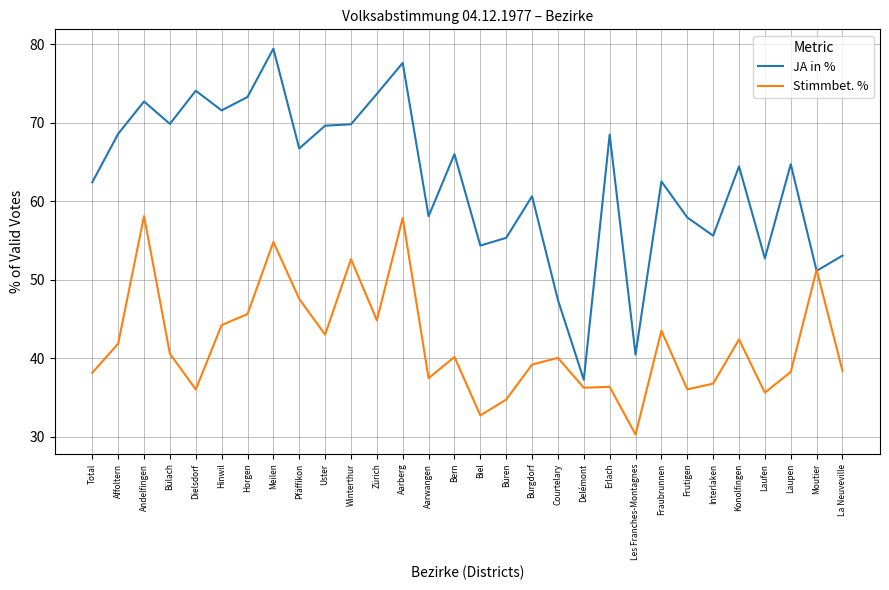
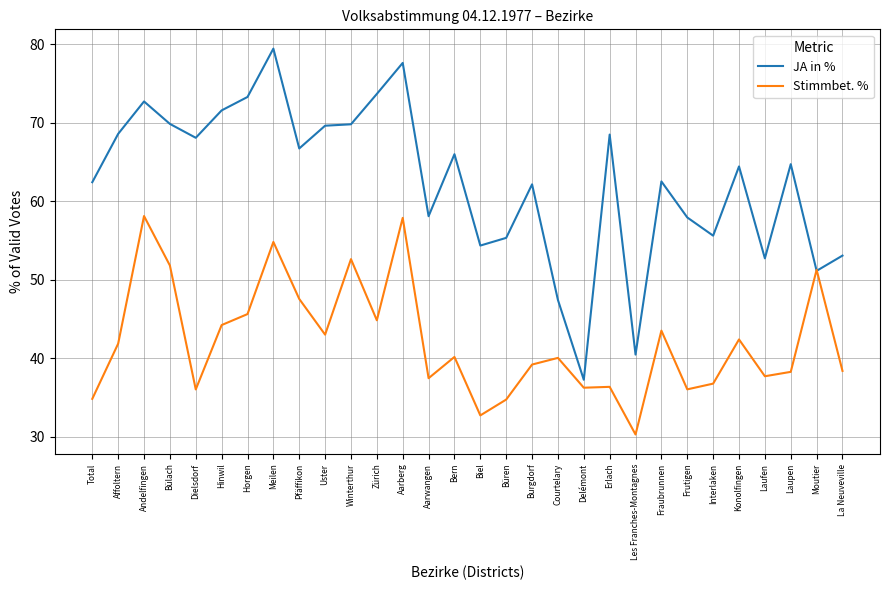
  {
    "JA in %": {
      "Total": 62,
      "Affoltern": 69,
      "Andelfingen": 73,
      "Bülach": 70,
-     "Dielsdorf": 74,
+     "Dielsdorf": 68,
      "Hinwil": 72,
      "Horgen": 73,
      "Meilen": 79,
      "Pfäffikon": 67,
      "Uster": 70,
      "Winterthur": 70,
      "Zürich": 74,
      "Aarberg": 78,
      "Aarwangen": 58,
      "Bern": 66,
      "Biel": 54,
      "Büren": 55,
-     "Burgdorf": 61,
+     "Burgdorf": 62,
      "Courtelary": 47,
      "Delémont": 37,
      "Erlach": 69,
      "Les Franches-Montagnes": 40,
      "Fraubrunnen": 63,
      "Frutigen": 58,
      "Interlaken": 56,
      "Konolfingen": 64,
      "Laufen": 53,
      "Laupen": 65,
      "La Neuveville": 53
    },
    "Stimmbet. %": {
-     "Total": 38,
+     "Total": 35,
      "Affoltern": 42,
      "Andelfingen": 58,
-     "Bülach": 41,
+     "Bülach": 52,
      "Dielsdorf": 36,
      "Hinwil": 44,
      "Horgen": 46,
      "Meilen": 55,
      "Pfäffikon": 48,
      "Uster": 43,
      "Winterthur": 53,
      "Zürich": 45,
      "Aarberg": 58,
      "Aarwangen": 37,
      "Bern": 40,
      "Biel": 33,
      "Büren": 35,
      "Burgdorf": 39,
      "Courtelary": 40,
      "Delémont": 36,
      "Erlach": 36,
      "Les Franches-Montagnes": 30,
      "Fraubrunnen": 44,
      "Frutigen": 36,
      "Interlaken": 37,
      "Konolfingen": 42,
-     "Laufen": 36,
+     "Laufen": 38,
      "Laupen": 38,
      "La Neuveville": 38
    }
  }
